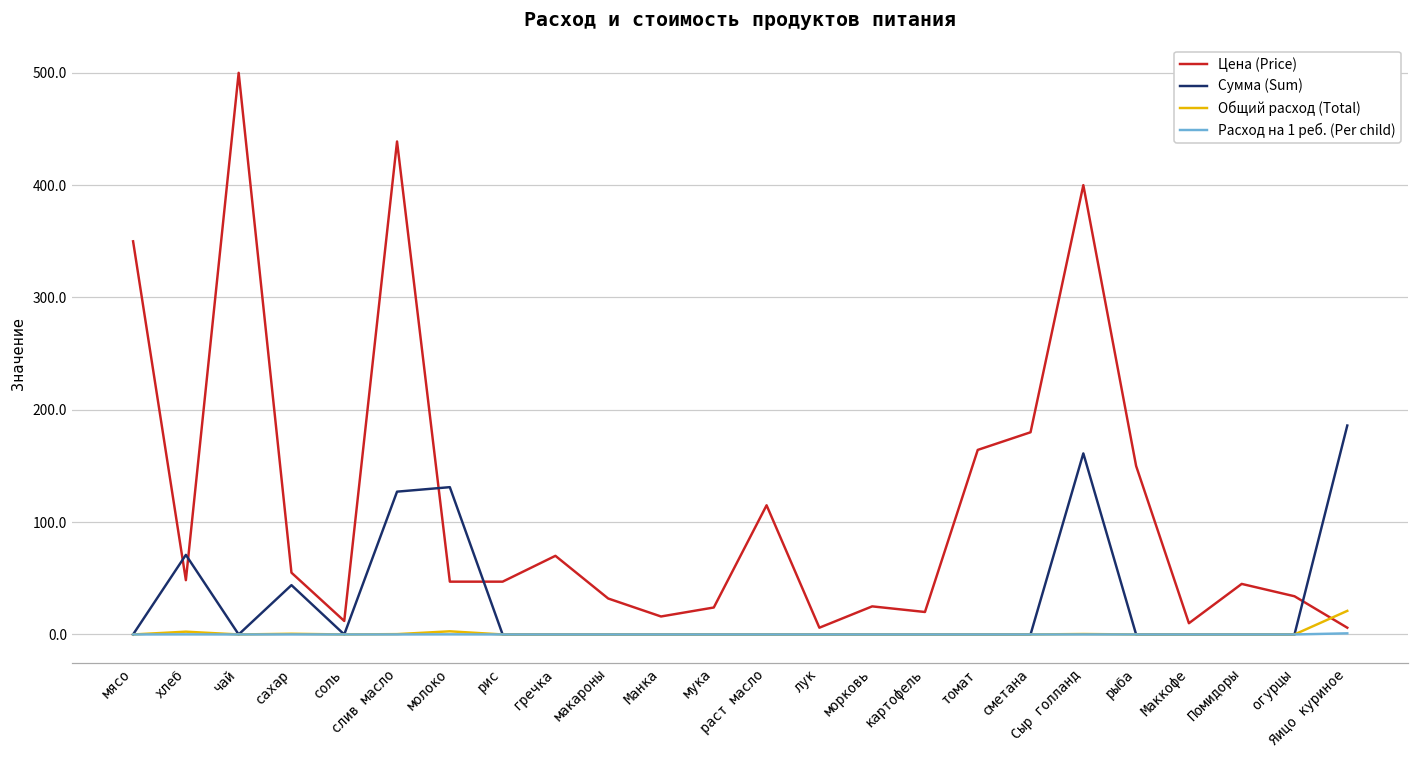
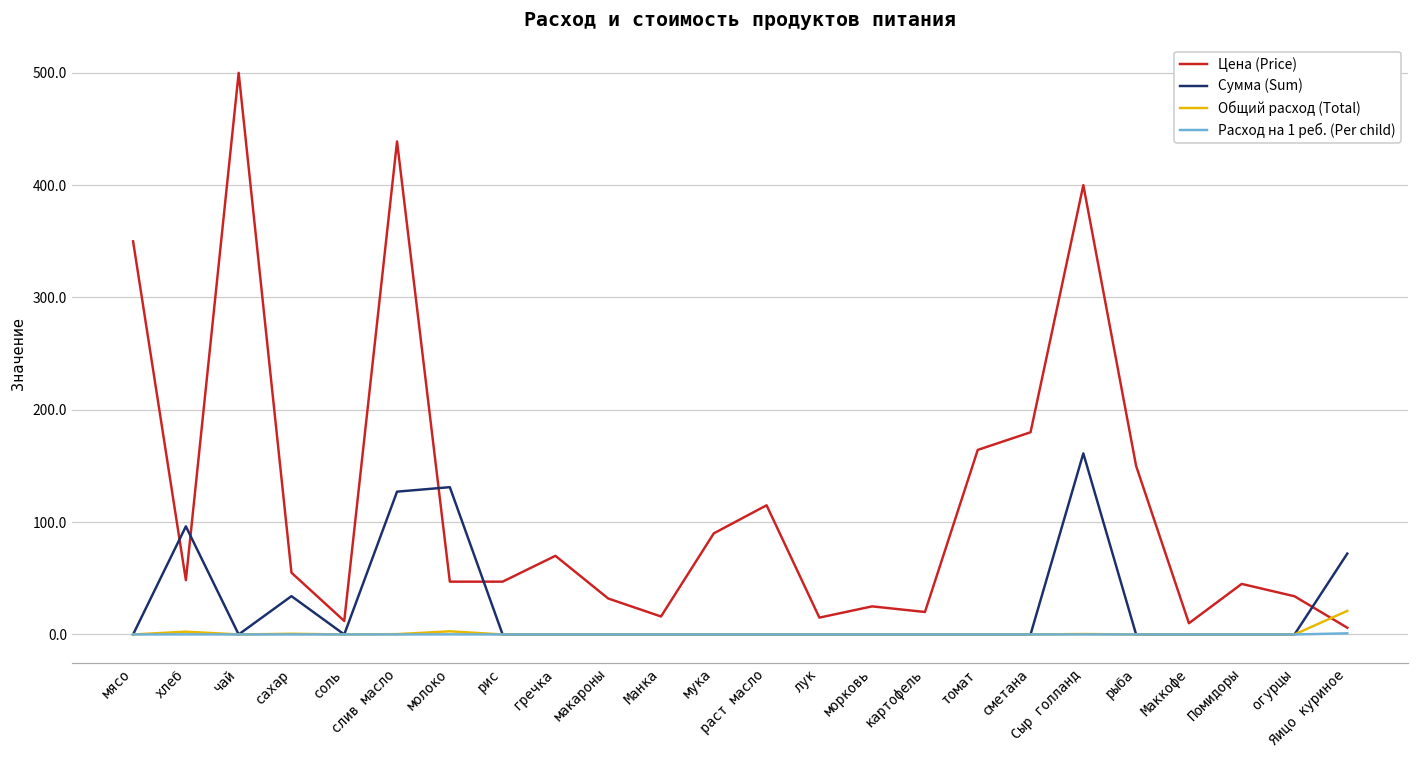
  {
    "Цена (Price)": {
      "мясо": 350,
      "хлеб": 48,
      "чай": 500,
      "сахар": 55,
      "соль": 12,
      "слив масло": 439,
      "молоко": 47,
      "рис": 47,
      "гречка": 70,
      "макароны": 32,
      "Манка": 16,
-     "мука": 24,
+     "мука": 90,
      "раст масло": 115,
-     "лук": 6,
+     "лук": 15,
      "морковь": 25,
      "картофель": 20,
      "томат": 164,
      "сметана": 180,
      "Сыр голланд": 400,
      "рыба": 150,
      "Маккофе": 10,
      "Помидоры": 45,
      "огурцы": 34,
      "Яицо куриное": 6
    },
    "Сумма (Sum)": {
-     "хлеб": 71,
-     "сахар": 44,
+     "хлеб": 96,
+     "сахар": 34,
      "слив масло": 127,
      "молоко": 131,
      "Сыр голланд": 161,
-     "Яицо куриное": 186
+     "Яицо куриное": 72
    },
    "Общий расход (Total)": {
      "молоко": 3,
      "Яицо куриное": 21
    },
    "Расход на 1 реб. (Per child)": {
      "молоко": 0,
      "Яицо куриное": 1
    }
  }
